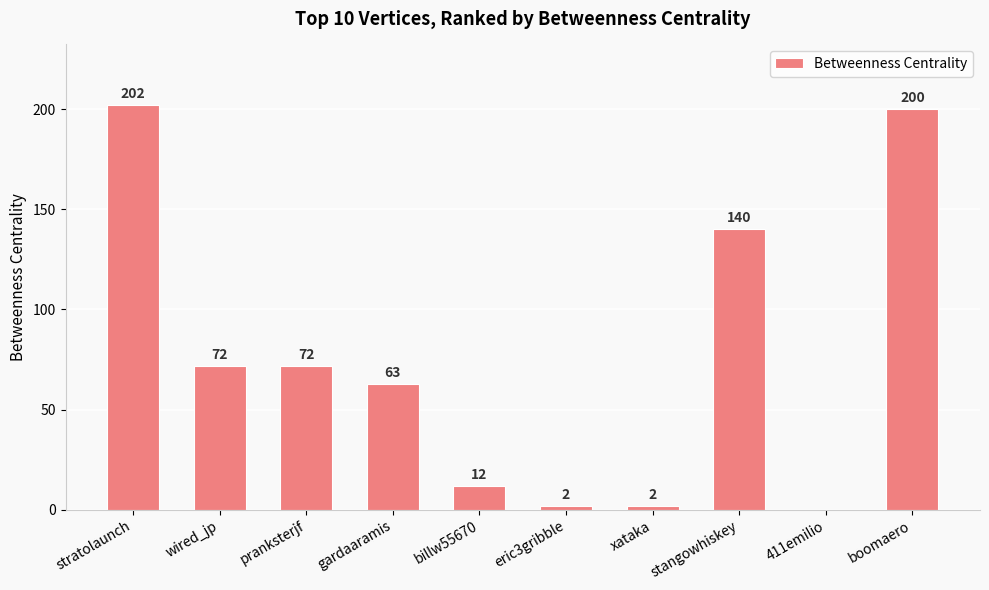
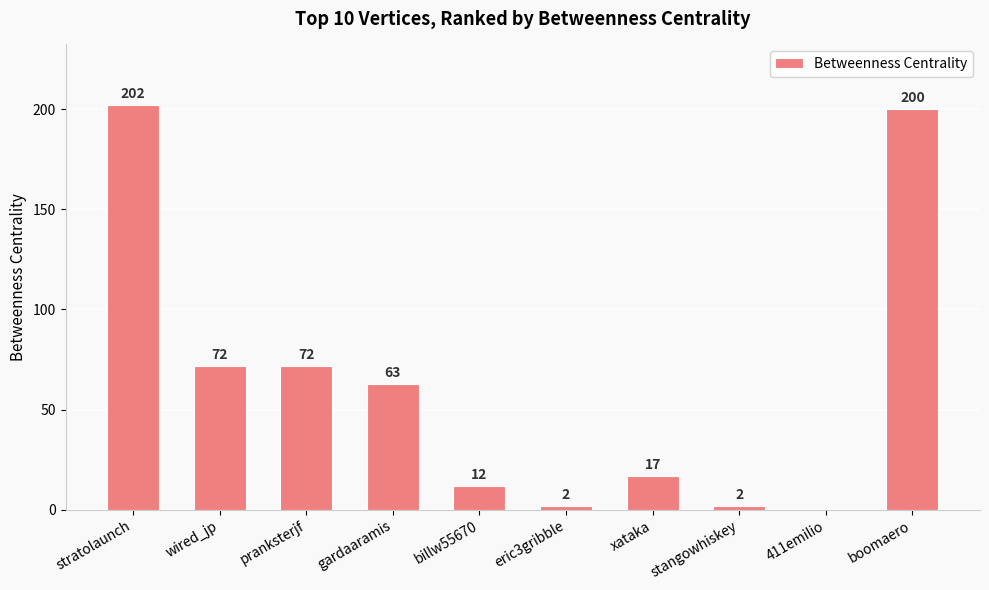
  {
    "stratolaunch": 202,
    "wired_jp": 72,
    "pranksterjf": 72,
    "gardaaramis": 63,
    "billw55670": 12,
    "eric3gribble": 2,
-   "xataka": 2,
-   "stangowhiskey": 140,
+   "xataka": 17,
+   "stangowhiskey": 2,
    "boomaero": 200
  }
